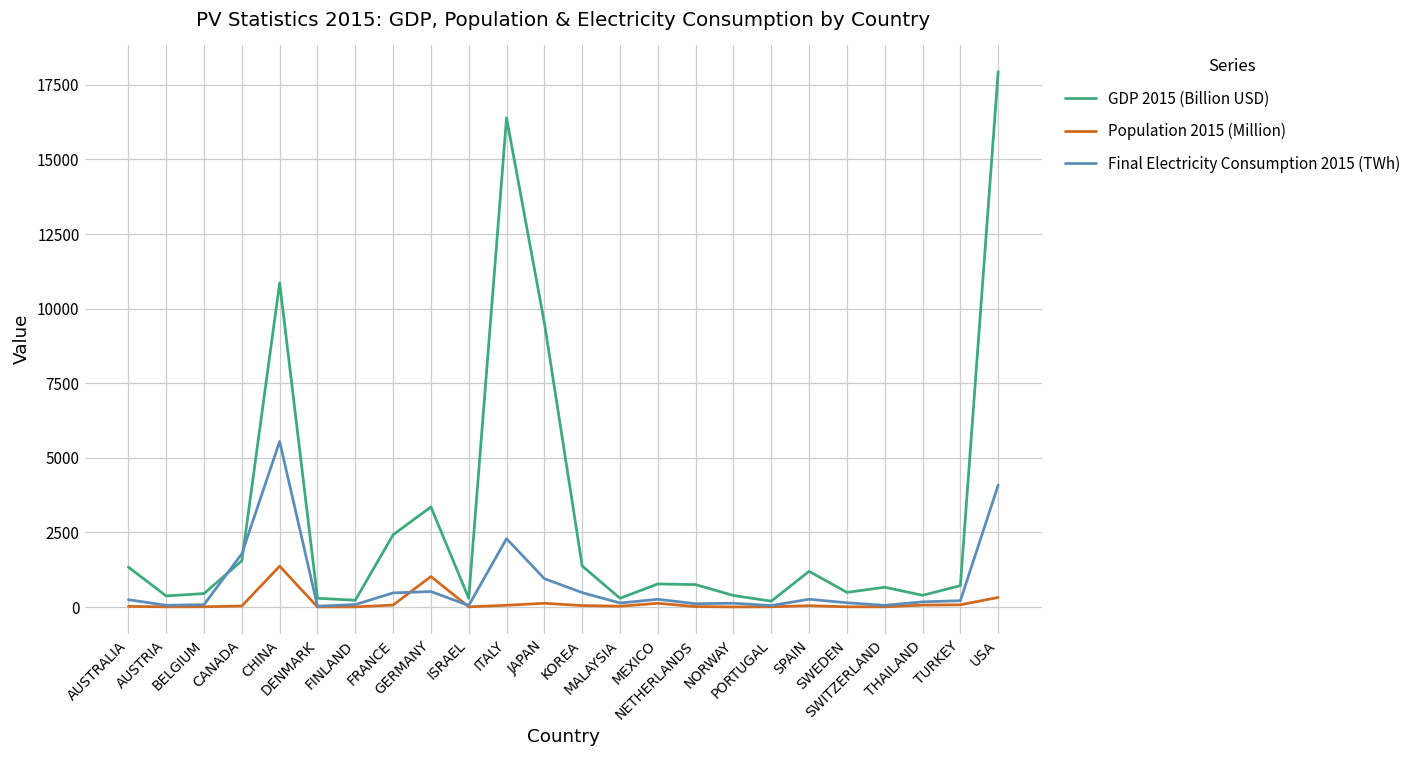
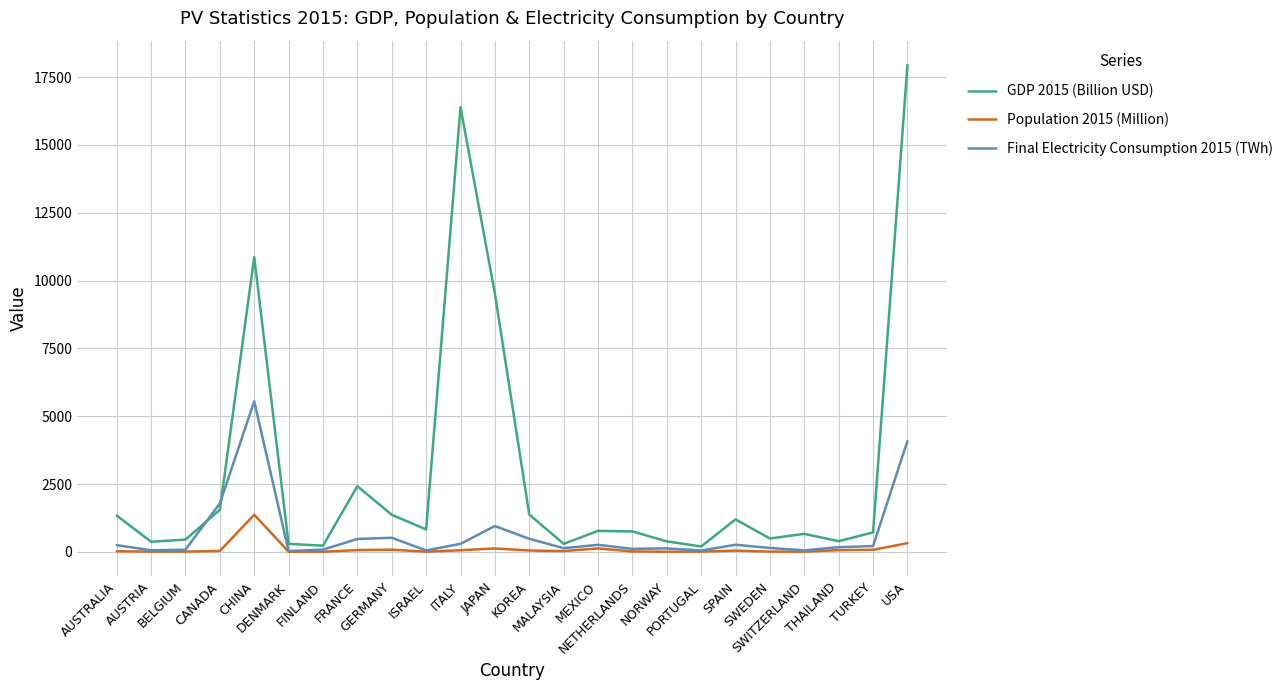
  {
    "GDP 2015 (Billion USD)": {
      "AUSTRALIA": 1300,
      "AUSTRIA": 400,
      "BELGIUM": 500,
      "CANADA": 1600,
      "CHINA": 10900,
      "DENMARK": 300,
      "FINLAND": 200,
      "FRANCE": 2400,
-     "GERMANY": 3400,
-     "ISRAEL": 300,
+     "GERMANY": 1400,
+     "ISRAEL": 800,
      "ITALY": 16400,
      "JAPAN": 9500,
      "KOREA": 1400,
      "MALAYSIA": 300,
      "MEXICO": 800,
      "NETHERLANDS": 800,
      "NORWAY": 400,
      "PORTUGAL": 200,
      "SPAIN": 1200,
      "SWEDEN": 500,
      "SWITZERLAND": 700,
      "THAILAND": 400,
      "TURKEY": 700,
      "USA": 17900
    },
    "Population 2015 (Million)": {
      "AUSTRALIA": 0,
      "CANADA": 0,
      "CHINA": 1400,
      "FRANCE": 100,
-     "GERMANY": 1000,
+     "GERMANY": 100,
      "ITALY": 100,
      "JAPAN": 100,
      "KOREA": 100,
      "MALAYSIA": 0,
      "MEXICO": 100,
      "NETHERLANDS": 0,
      "NORWAY": 0,
      "SPAIN": 0,
      "SWEDEN": 0,
      "THAILAND": 100,
      "TURKEY": 100,
      "USA": 300
    },
    "Final Electricity Consumption 2015 (TWh)": {
      "AUSTRALIA": 200,
      "CANADA": 1800,
      "CHINA": 5600,
      "FRANCE": 500,
      "GERMANY": 500,
-     "ITALY": 2300,
+     "ITALY": 300,
      "JAPAN": 1000,
      "KOREA": 500,
      "MALAYSIA": 100,
      "MEXICO": 300,
      "NETHERLANDS": 100,
      "NORWAY": 100,
      "SPAIN": 300,
      "SWEDEN": 100,
      "THAILAND": 200,
      "TURKEY": 200,
      "USA": 4100
    }
  }
